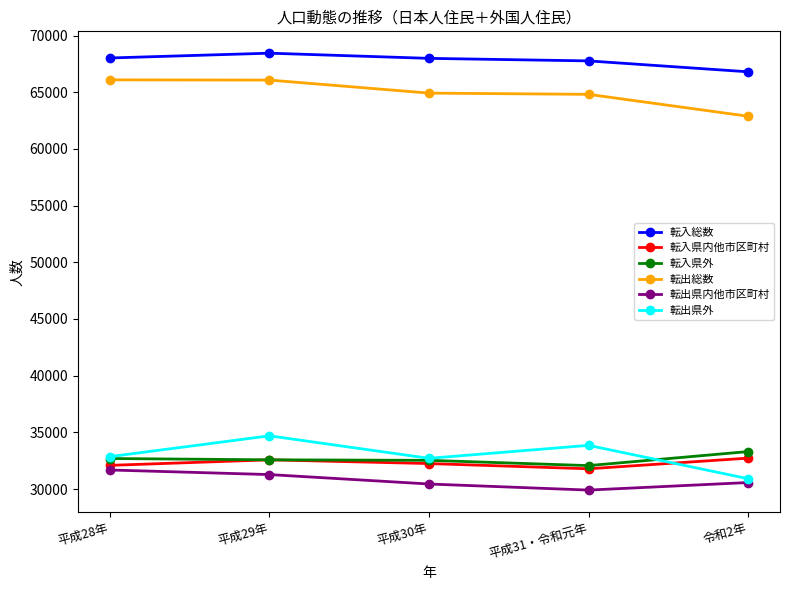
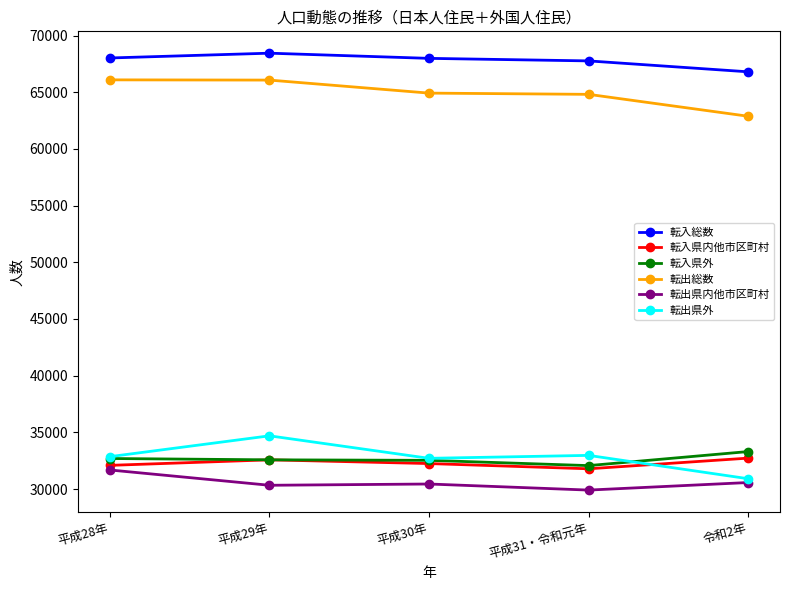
  {
    "転入総数": {
      "平成28年": 68000,
      "平成29年": 68400,
      "平成30年": 68000,
      "平成31・令和元年": 67800,
      "令和2年": 66800
    },
    "転入県内他市区町村": {
      "平成28年": 32100,
      "平成30年": 32200,
      "平成31・令和元年": 31800,
      "令和2年": 32700
    },
    "転入県外": {
      "平成31・令和元年": 32100,
      "令和2年": 33300
    },
    "転出総数": {
      "平成28年": 66100,
      "平成29年": 66100,
      "平成30年": 64900,
      "平成31・令和元年": 64800,
      "令和2年": 62900
    },
    "転出県内他市区町村": {
      "平成28年": 31700,
-     "平成29年": 31300,
+     "平成29年": 30300,
      "平成30年": 30400,
      "平成31・令和元年": 29900,
      "令和2年": 30600
    },
    "転出県外": {
      "平成29年": 34700,
-     "平成31・令和元年": 33900,
+     "平成31・令和元年": 33000,
      "令和2年": 30900
    }
  }
